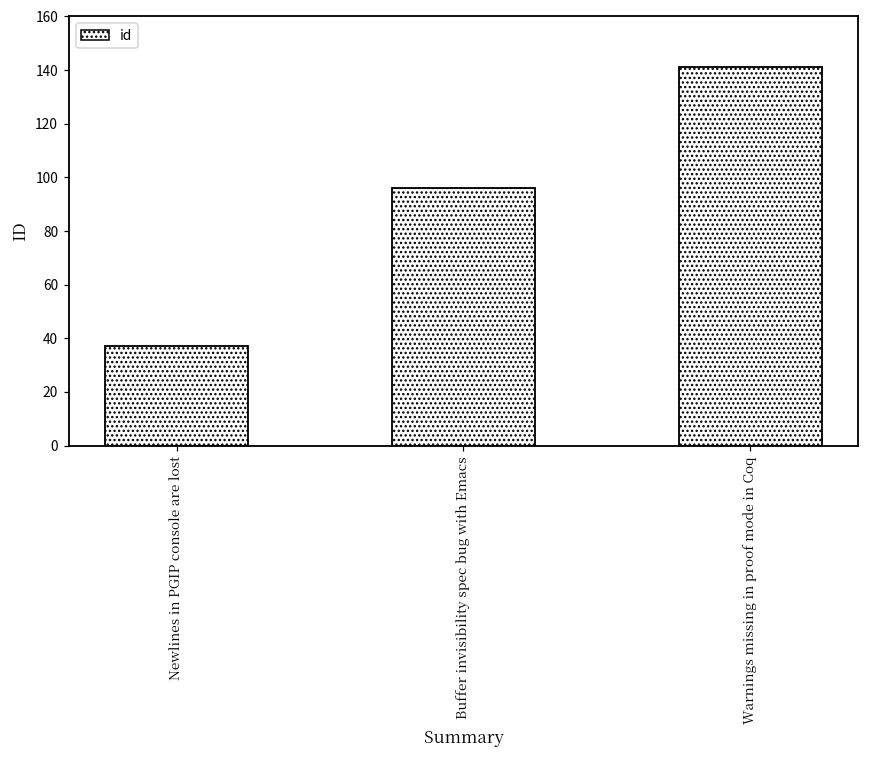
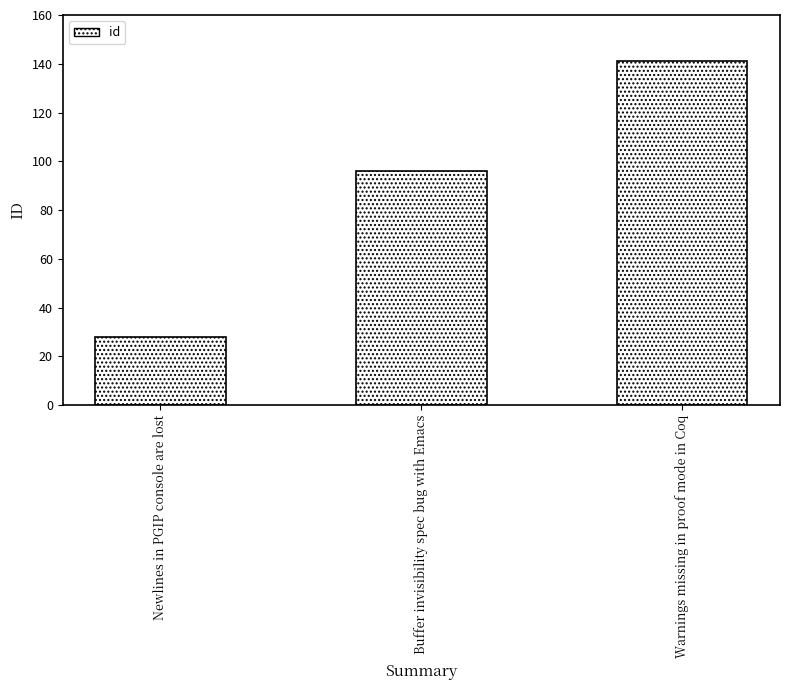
  {
-   "Newlines in PGIP console are lost": 37,
+   "Newlines in PGIP console are lost": 28,
    "Buffer invisibility spec bug with Emacs": 96,
    "Warnings missing in proof mode in Coq": 141
  }
